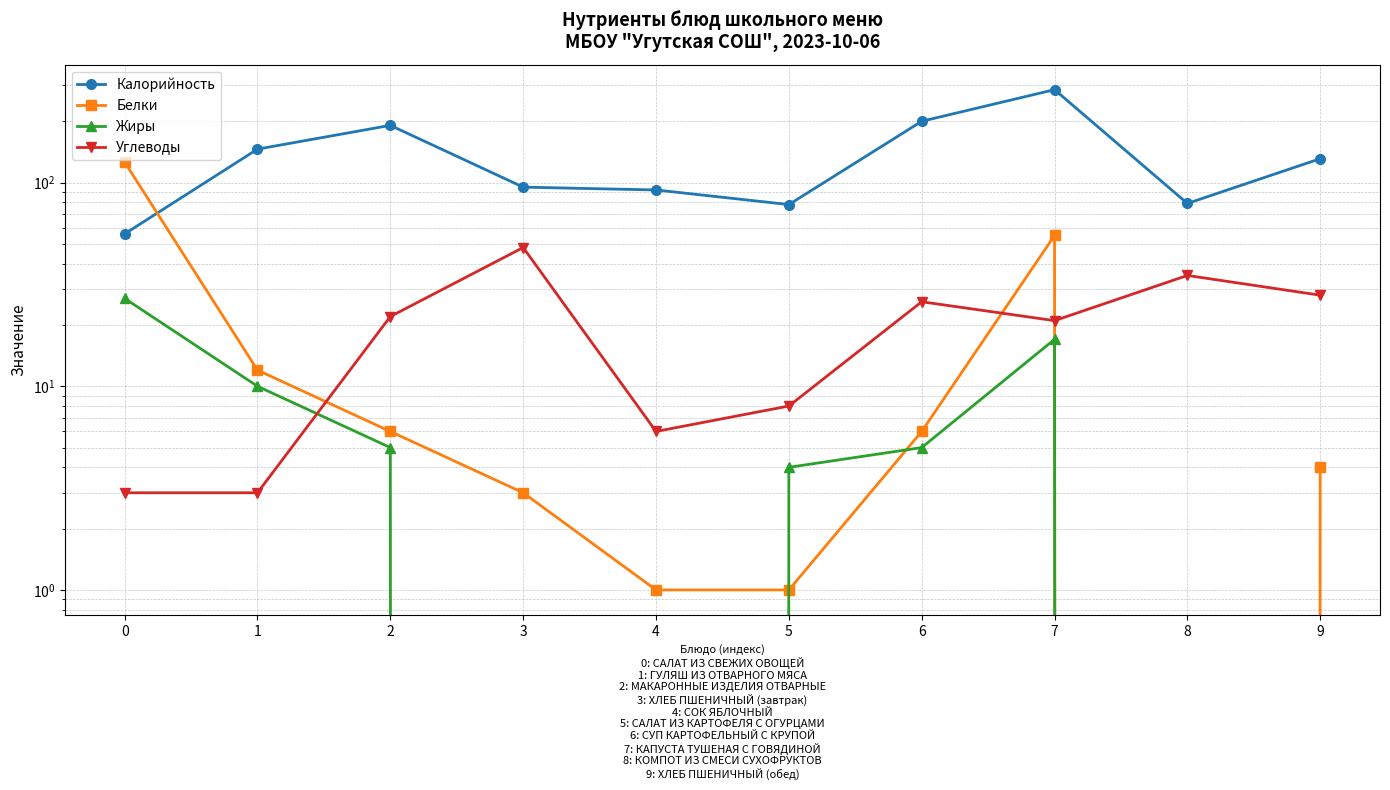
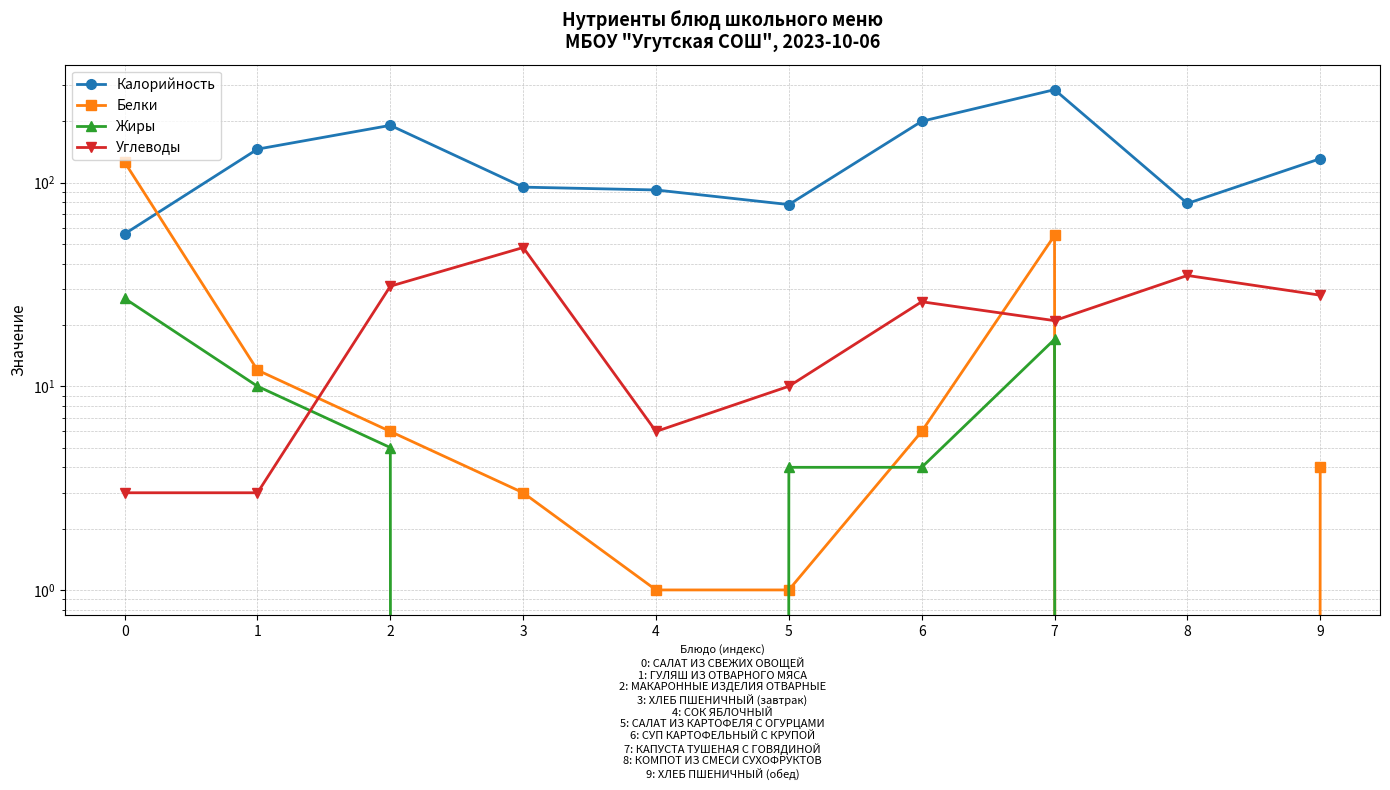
  {
    "Калорийность": {
      "0": 56,
      "1": 150,
      "2": 190,
      "3": 100,
      "4": 90,
      "5": 78,
      "6": 200,
      "7": 290,
      "8": 79,
      "9": 130
    },
    "Белки": {
      "0": 130,
      "1": 12,
      "2": 6,
      "3": 3,
      "4": 1,
      "5": 1,
      "6": 6,
      "7": 55,
      "9": 4
    },
    "Жиры": {
      "0": 27,
      "1": 10,
      "2": 5,
      "5": 4,
-     "6": 5,
+     "6": 4,
      "7": 17
    },
    "Углеводы": {
      "0": 3,
      "1": 3,
-     "2": 22,
+     "2": 31,
      "3": 48,
      "4": 6,
-     "5": 8,
+     "5": 10,
      "6": 26,
      "7": 21,
      "8": 35,
      "9": 28
    }
  }
